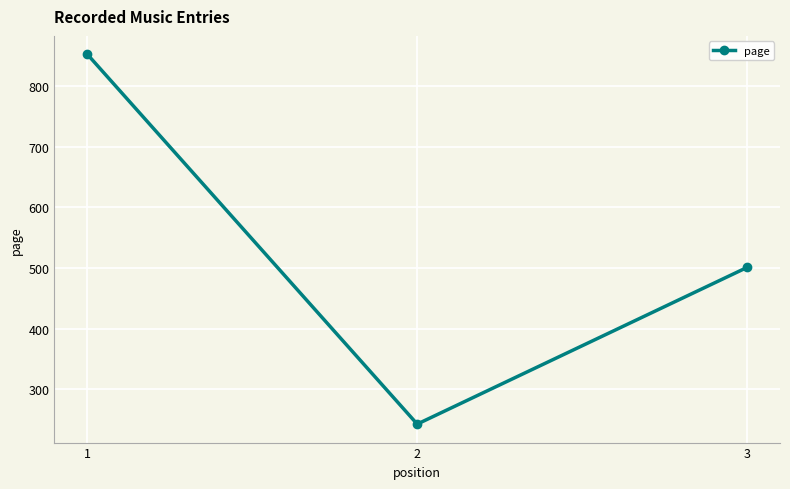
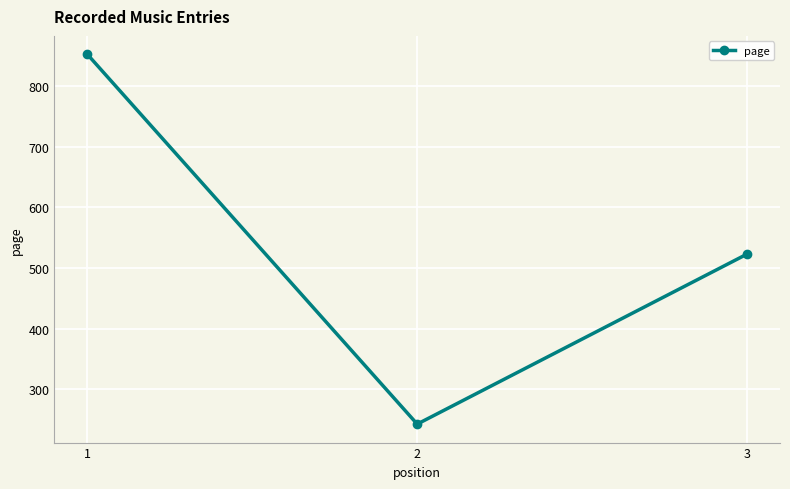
  {
    "1": 850,
    "2": 240,
-   "3": 500
+   "3": 520
  }
